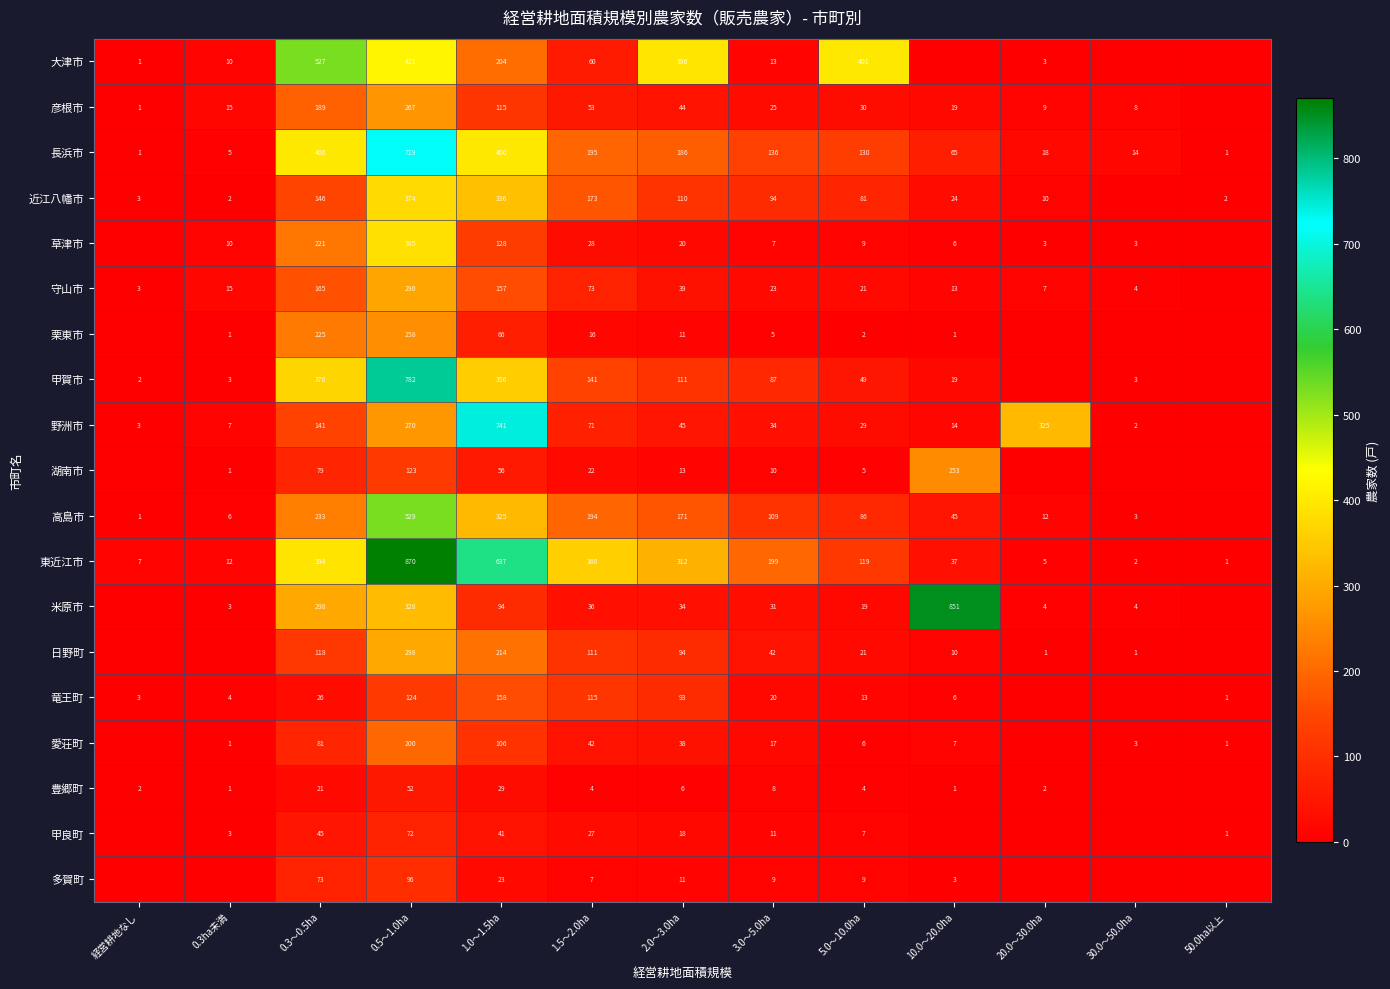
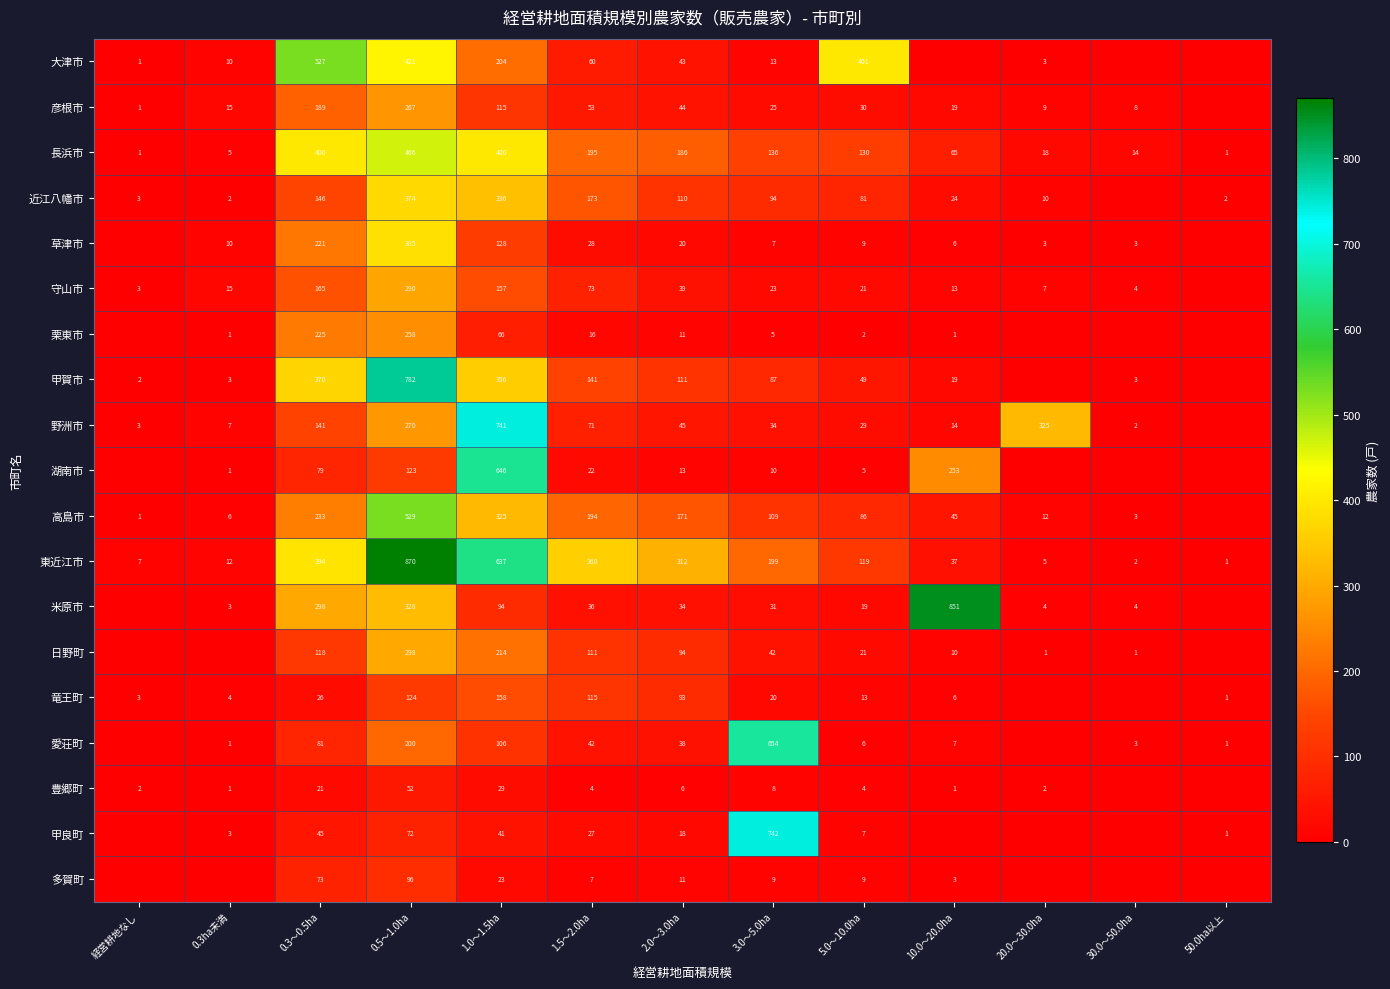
  {
    "大津市": {
      "経営耕地なし": 1,
      "0.3ha未満": 10,
      "0.3～0.5ha": 527,
      "0.5～1.0ha": 421,
      "1.0～1.5ha": 204,
      "1.5～2.0ha": 60,
-     "2.0～3.0ha": 396,
+     "2.0～3.0ha": 43,
      "3.0～5.0ha": 13,
      "5.0～10.0ha": 401,
      "20.0～30.0ha": 3
    },
    "長浜市": {
      "経営耕地なし": 1,
      "0.3ha未満": 5,
      "0.3～0.5ha": 400,
-     "0.5～1.0ha": 719,
+     "0.5～1.0ha": 466,
      "1.0～1.5ha": 400,
      "1.5～2.0ha": 195,
      "2.0～3.0ha": 186,
      "3.0～5.0ha": 136,
      "5.0～10.0ha": 130,
      "10.0～20.0ha": 65,
      "20.0～30.0ha": 18,
      "30.0～50.0ha": 14,
      "50.0ha以上": 1
    },
    "湖南市": {
      "0.3ha未満": 1,
      "0.3～0.5ha": 79,
      "0.5～1.0ha": 123,
-     "1.0～1.5ha": 56,
+     "1.0～1.5ha": 646,
      "1.5～2.0ha": 22,
      "2.0～3.0ha": 13,
      "3.0～5.0ha": 10,
      "5.0～10.0ha": 5,
      "10.0～20.0ha": 253
    },
    "愛荘町": {
      "0.3ha未満": 1,
      "0.3～0.5ha": 81,
      "0.5～1.0ha": 200,
      "1.0～1.5ha": 106,
      "1.5～2.0ha": 42,
      "2.0～3.0ha": 38,
-     "3.0～5.0ha": 17,
+     "3.0～5.0ha": 654,
      "5.0～10.0ha": 6,
      "10.0～20.0ha": 7,
      "30.0～50.0ha": 3,
      "50.0ha以上": 1
    },
    "甲良町": {
      "0.3ha未満": 3,
      "0.3～0.5ha": 45,
      "0.5～1.0ha": 72,
      "1.0～1.5ha": 41,
      "1.5～2.0ha": 27,
      "2.0～3.0ha": 18,
-     "3.0～5.0ha": 11,
+     "3.0～5.0ha": 742,
      "5.0～10.0ha": 7,
      "50.0ha以上": 1
    }
  }
